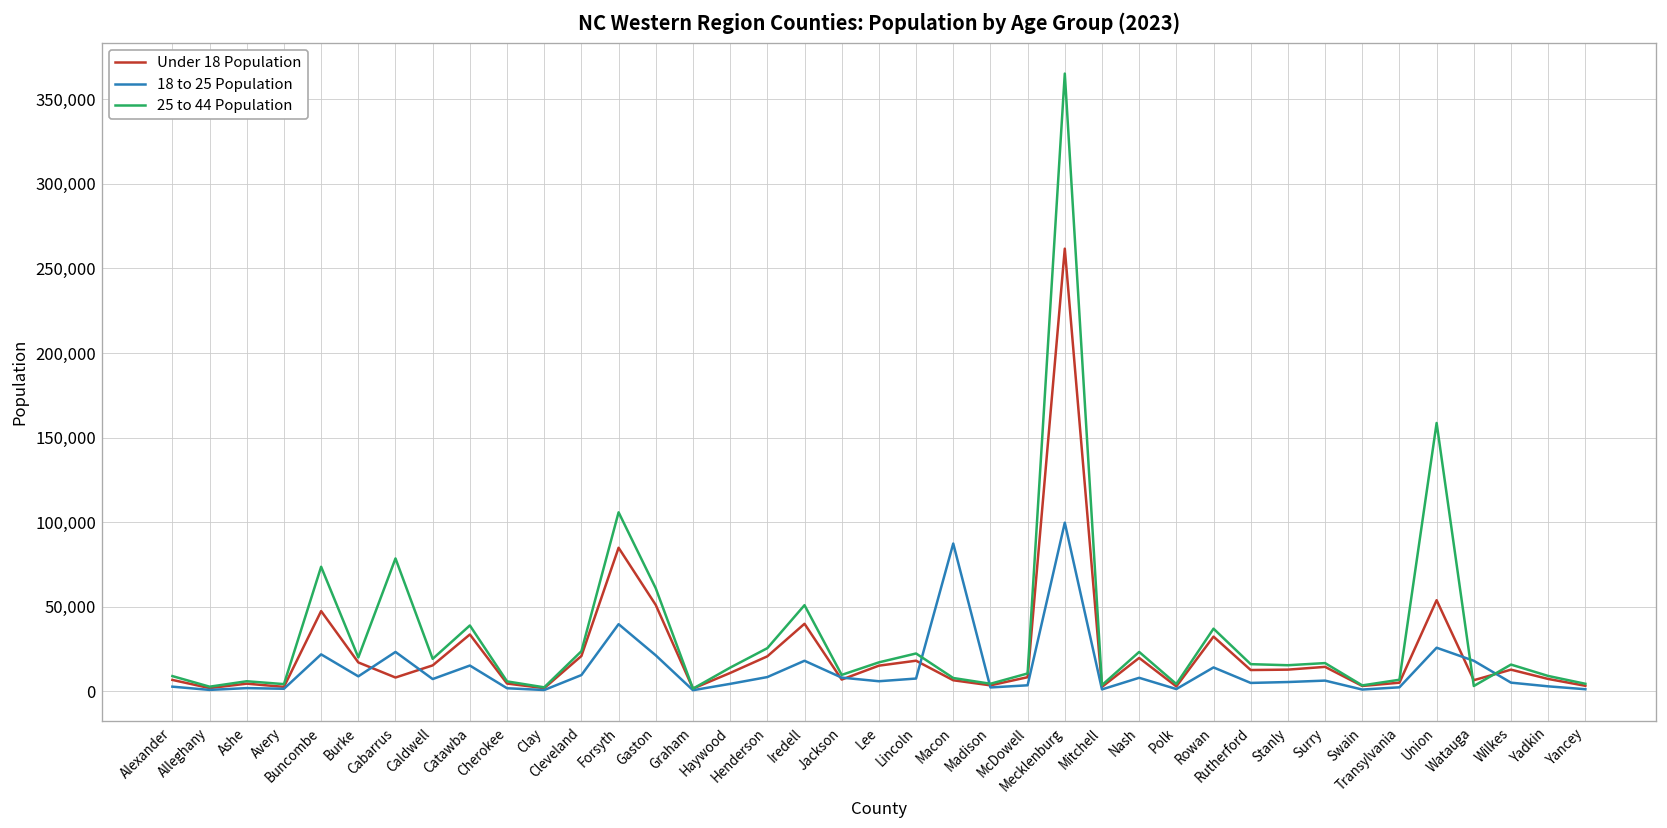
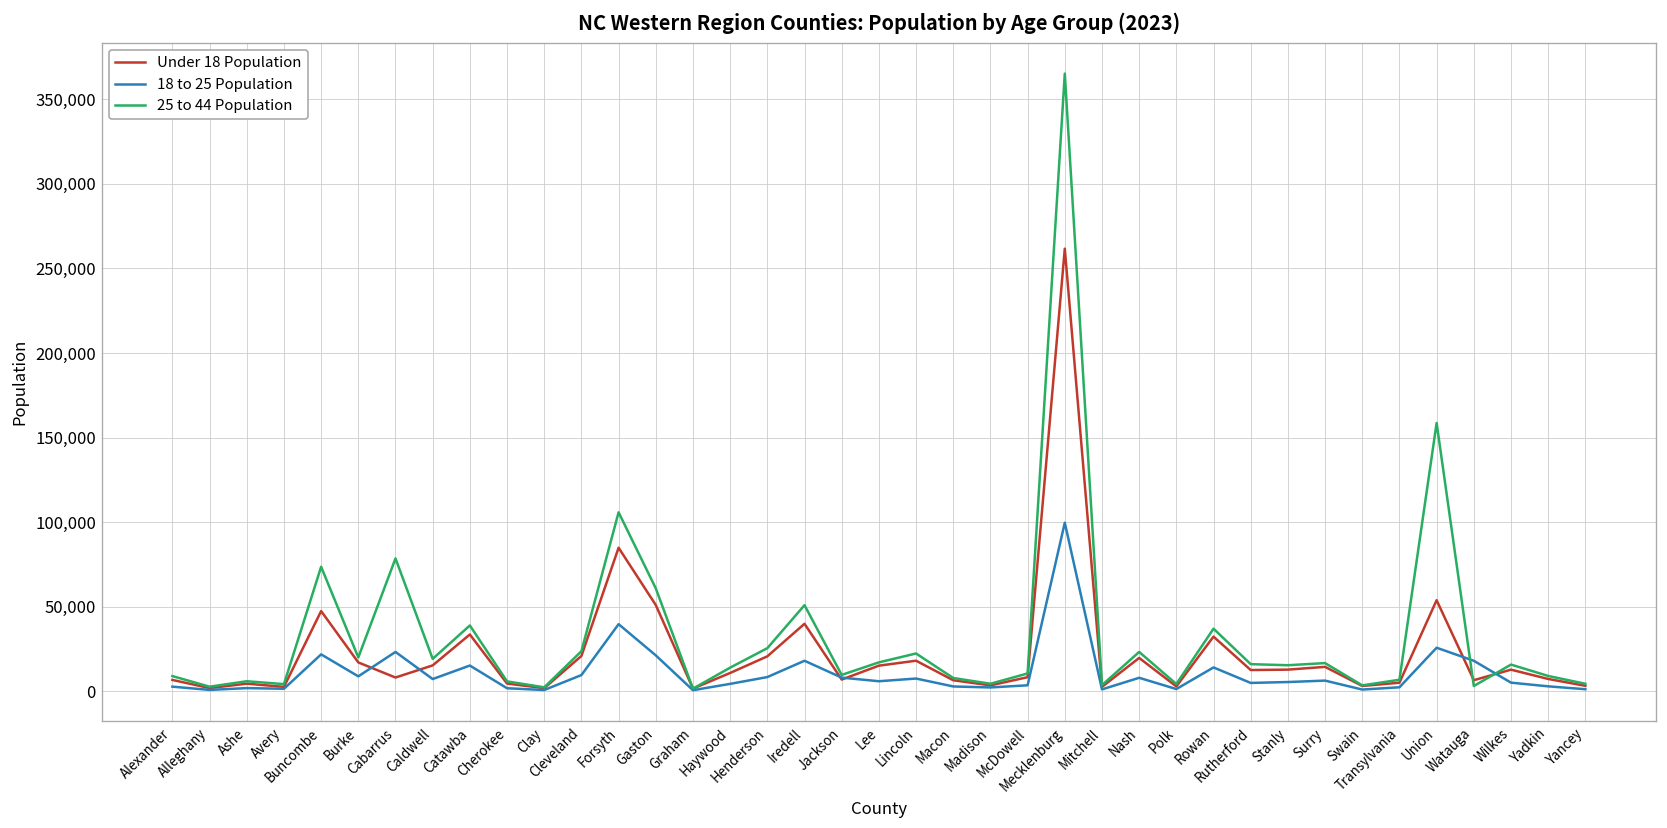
  {
    "Under 18 Population": {
      "Alexander": "7,000",
      "Buncombe": "47,000",
      "Burke": "17,000",
      "Cabarrus": "8,000",
      "Caldwell": "15,000",
      "Catawba": "34,000",
      "Cleveland": "21,000",
      "Forsyth": "85,000",
      "Gaston": "51,000",
      "Haywood": "11,000",
      "Henderson": "21,000",
      "Iredell": "40,000",
      "Lee": "15,000",
      "Lincoln": "18,000",
      "McDowell": "8,000",
      "Mecklenburg": "262,000",
      "Nash": "20,000",
      "Rowan": "32,000",
      "Rutherford": "13,000",
      "Stanly": "13,000",
      "Surry": "14,000",
      "Union": "54,000",
      "Watauga": "7,000",
      "Wilkes": "13,000"
    },
    "18 to 25 Population": {
      "Alexander": "3,000",
      "Ashe": "2,000",
      "Buncombe": "22,000",
      "Burke": "9,000",
      "Cabarrus": "23,000",
      "Caldwell": "7,000",
      "Catawba": "15,000",
      "Cherokee": "2,000",
      "Cleveland": "10,000",
      "Forsyth": "40,000",
      "Gaston": "21,000",
      "Haywood": "4,000",
      "Henderson": "8,000",
      "Iredell": "18,000",
      "Lee": "6,000",
      "Lincoln": "8,000",
-     "Macon": "87,000",
+     "Macon": "3,000",
      "McDowell": "4,000",
      "Mecklenburg": "100,000",
      "Nash": "8,000",
      "Rowan": "14,000",
      "Rutherford": "5,000",
      "Stanly": "6,000",
      "Surry": "6,000",
      "Swain": "1,000",
      "Transylvania": "2,000",
      "Union": "26,000",
      "Watauga": "18,000",
      "Wilkes": "5,000",
      "Yadkin": "3,000",
      "Yancey": "1,000"
    },
    "25 to 44 Population": {
      "Alexander": "9,000",
      "Buncombe": "74,000",
      "Burke": "20,000",
      "Cabarrus": "79,000",
      "Caldwell": "19,000",
      "Catawba": "39,000",
      "Cleveland": "24,000",
      "Forsyth": "106,000",
      "Gaston": "61,000",
      "Haywood": "14,000",
      "Henderson": "26,000",
      "Iredell": "51,000",
      "Lee": "17,000",
      "Lincoln": "22,000",
      "McDowell": "11,000",
      "Mecklenburg": "365,000",
      "Nash": "23,000",
      "Rowan": "37,000",
      "Rutherford": "16,000",
      "Stanly": "15,000",
      "Surry": "17,000",
      "Union": "159,000",
      "Watauga": "3,000",
      "Wilkes": "16,000"
    }
  }
